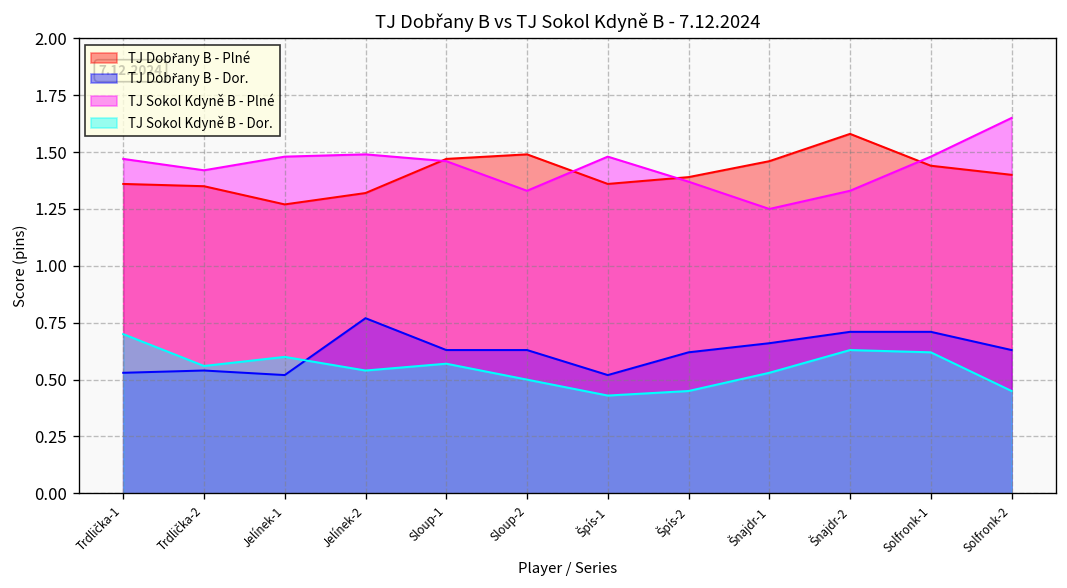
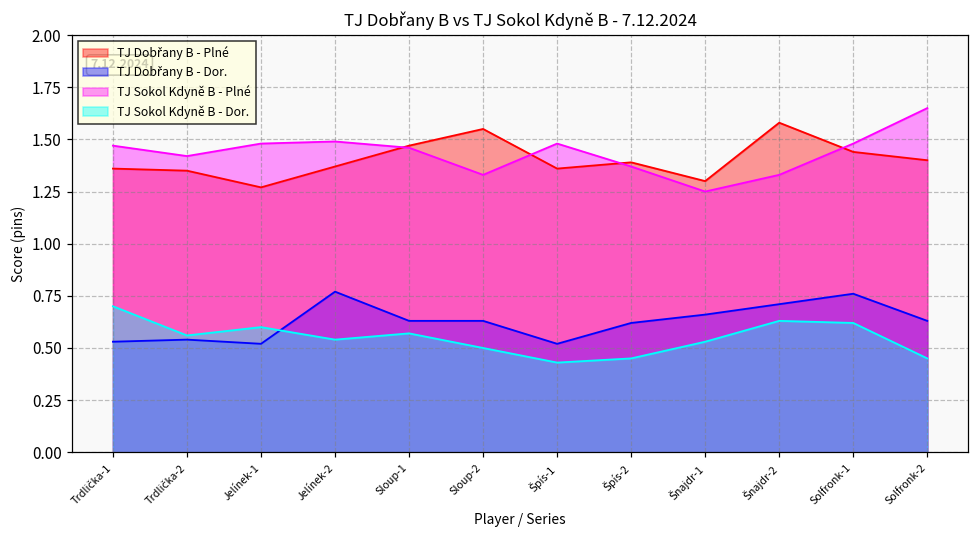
  {
    "TJ Dobřany B - Plné": {
      "Trdlička-1": 1.36,
      "Trdlička-2": 1.35,
      "Jelínek-1": 1.27,
-     "Jelínek-2": 1.32,
-     "Sloup-2": 1.49,
+     "Jelínek-2": 1.37,
+     "Sloup-2": 1.55,
      "Špís-1": 1.36,
      "Špís-2": 1.39,
-     "Šnajdr-1": 1.46,
+     "Šnajdr-1": 1.30,
      "Šnajdr-2": 1.58,
      "Solfronk-1": 1.44,
      "Solfronk-2": 1.40
    },
    "TJ Dobřany B - Dor.": {
      "Trdlička-1": 0.53,
      "Trdlička-2": 0.54,
      "Jelínek-1": 0.52,
      "Jelínek-2": 0.77,
      "Sloup-1": 0.63,
      "Sloup-2": 0.63,
      "Špís-1": 0.52,
      "Špís-2": 0.62,
      "Šnajdr-1": 0.66,
      "Šnajdr-2": 0.71,
-     "Solfronk-1": 0.71,
+     "Solfronk-1": 0.76,
      "Solfronk-2": 0.63
    },
    "TJ Sokol Kdyně B - Plné": {
      "Trdlička-1": 1.47,
      "Trdlička-2": 1.42,
      "Jelínek-1": 1.48,
      "Jelínek-2": 1.49,
      "Sloup-2": 1.33,
      "Špís-1": 1.48,
      "Špís-2": 1.37,
      "Šnajdr-1": 1.25,
      "Šnajdr-2": 1.33,
      "Solfronk-1": 1.48,
      "Solfronk-2": 1.65
    },
    "TJ Sokol Kdyně B - Dor.": {
      "Trdlička-1": 0.70,
      "Trdlička-2": 0.56,
      "Jelínek-1": 0.60,
      "Jelínek-2": 0.54,
      "Sloup-1": 0.57,
      "Sloup-2": 0.50,
      "Špís-1": 0.43,
      "Špís-2": 0.45,
      "Šnajdr-1": 0.53,
      "Šnajdr-2": 0.63,
      "Solfronk-1": 0.62,
      "Solfronk-2": 0.45
    }
  }
